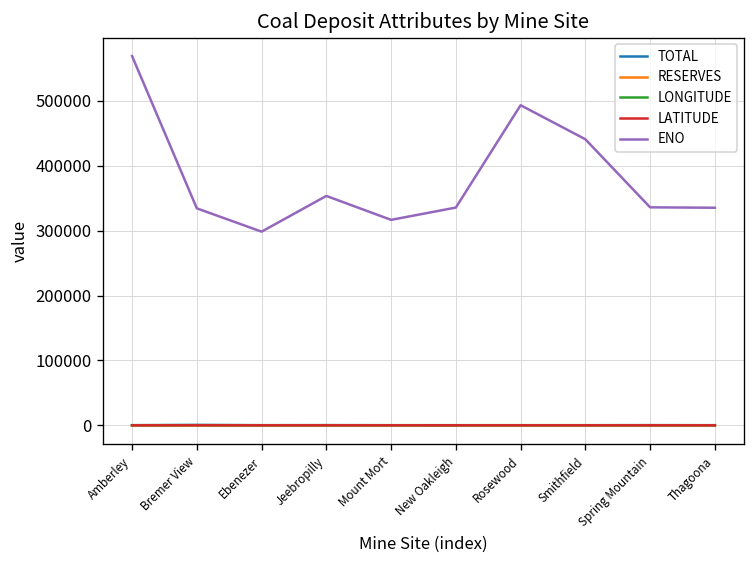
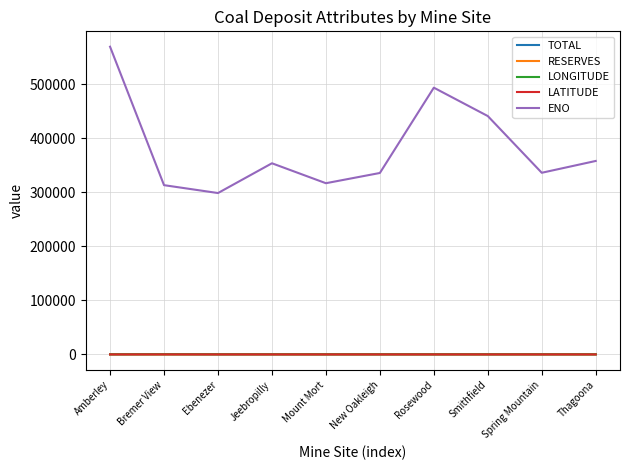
  {
    "LATITUDE": {
      "Amberley": 0,
      "Bremer View": 0,
      "Ebenezer": 0,
      "Jeebropilly": 0,
      "Mount Mort": 0,
      "New Oakleigh": 0,
      "Rosewood": 0,
      "Smithfield": 0,
      "Spring Mountain": 0,
      "Thagoona": 0
    },
    "ENO": {
      "Amberley": 570000,
-     "Bremer View": 330000,
+     "Bremer View": 310000,
      "Ebenezer": 300000,
      "Jeebropilly": 350000,
      "Mount Mort": 320000,
      "New Oakleigh": 340000,
      "Rosewood": 490000,
      "Smithfield": 440000,
      "Spring Mountain": 340000,
-     "Thagoona": 340000
+     "Thagoona": 360000
    }
  }
